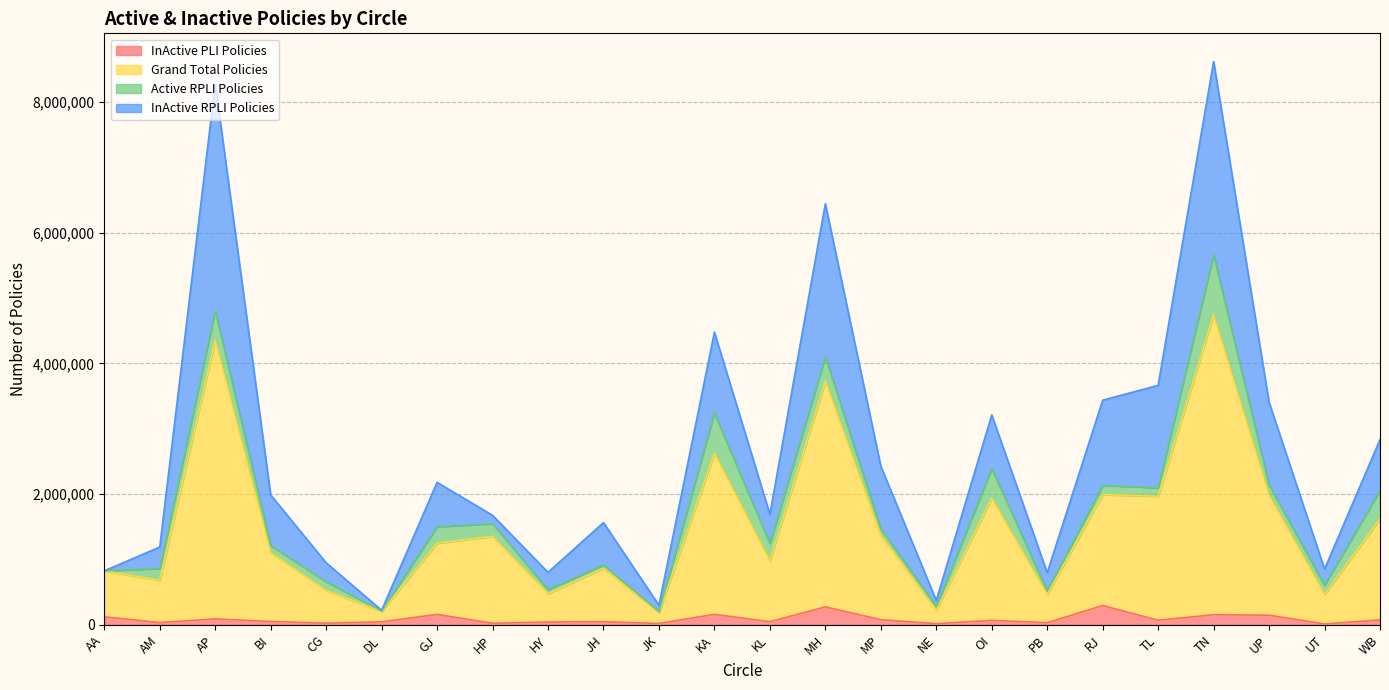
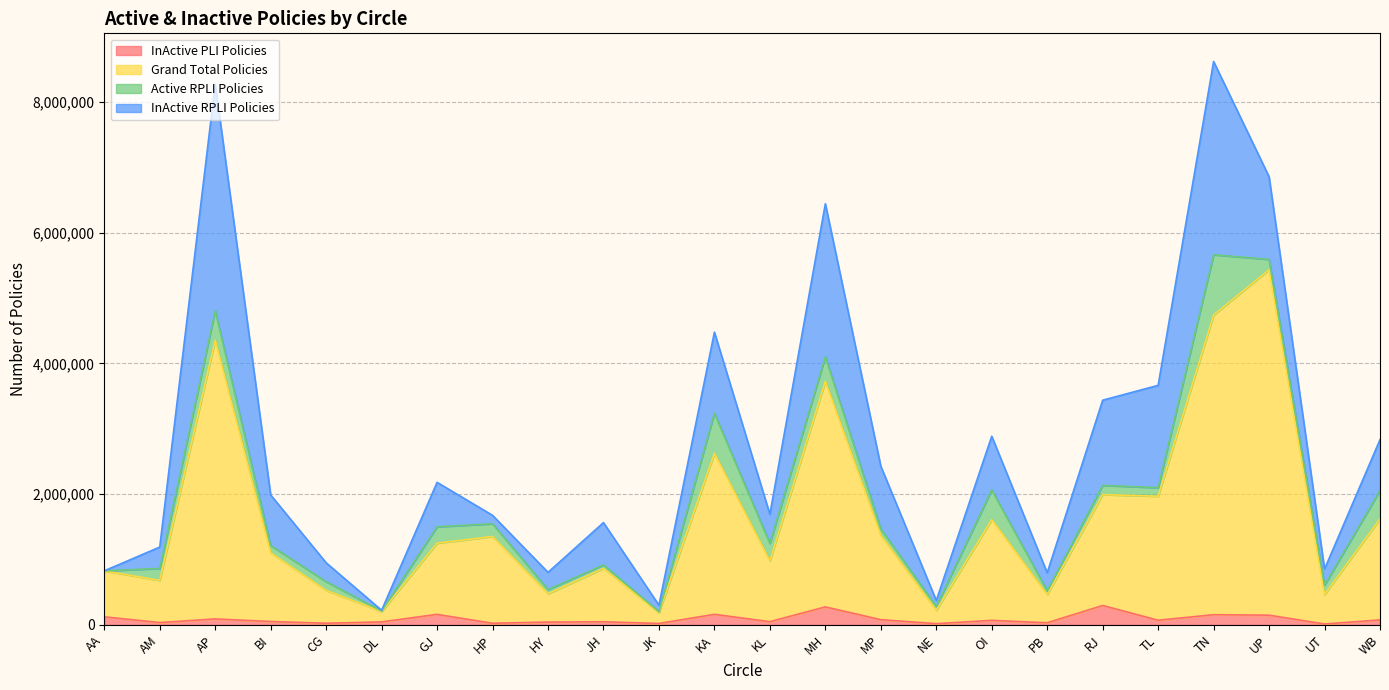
  {
    "InActive PLI Policies": {
      "AA": "100,000",
      "AM": "0",
      "AP": "100,000",
      "BI": "100,000",
      "CG": "0",
      "DL": "0",
      "GJ": "200,000",
      "HP": "0",
      "HY": "0",
      "JH": "0",
      "JK": "0",
      "KA": "200,000",
      "KL": "0",
      "MH": "300,000",
      "MP": "100,000",
      "NE": "0",
      "OI": "100,000",
      "PB": "0",
      "RJ": "300,000",
      "TL": "100,000",
      "TN": "200,000",
      "UP": "100,000",
      "UT": "0",
      "WB": "100,000"
    },
    "Grand Total Policies": {
      "AM": "600,000",
      "AP": "4,300,000",
      "BI": "1,000,000",
      "CG": "500,000",
      "GJ": "1,100,000",
      "HP": "1,300,000",
      "HY": "400,000",
      "JH": "800,000",
      "KA": "2,500,000",
      "KL": "900,000",
      "MH": "3,400,000",
      "MP": "1,300,000",
      "NE": "200,000",
-     "OI": "1,900,000",
+     "OI": "1,500,000",
      "PB": "400,000",
      "RJ": "1,700,000",
      "TL": "1,900,000",
      "TN": "4,600,000",
-     "UP": "1,800,000",
+     "UP": "5,300,000",
      "UT": "500,000",
      "WB": "1,500,000"
    },
    "Active RPLI Policies": {
      "AM": "200,000",
      "AP": "500,000",
      "BI": "100,000",
      "CG": "100,000",
      "GJ": "300,000",
      "HP": "200,000",
      "HY": "100,000",
      "JH": "100,000",
      "KA": "600,000",
      "KL": "300,000",
      "MH": "400,000",
      "MP": "100,000",
      "NE": "100,000",
      "OI": "500,000",
      "PB": "100,000",
      "RJ": "100,000",
      "TL": "100,000",
      "TN": "900,000",
      "UP": "200,000",
      "UT": "100,000",
      "WB": "400,000"
    },
    "InActive RPLI Policies": {
      "AM": "300,000",
      "BI": "800,000",
      "CG": "300,000",
      "GJ": "700,000",
      "HP": "100,000",
      "HY": "300,000",
      "JH": "600,000",
      "JK": "100,000",
      "KA": "1,200,000",
      "KL": "400,000",
      "MH": "2,300,000",
      "MP": "1,000,000",
      "NE": "100,000",
      "OI": "800,000",
      "PB": "300,000",
      "RJ": "1,300,000",
      "TL": "1,600,000",
      "TN": "3,000,000",
      "UP": "1,300,000",
      "UT": "200,000",
      "WB": "800,000"
    }
  }
